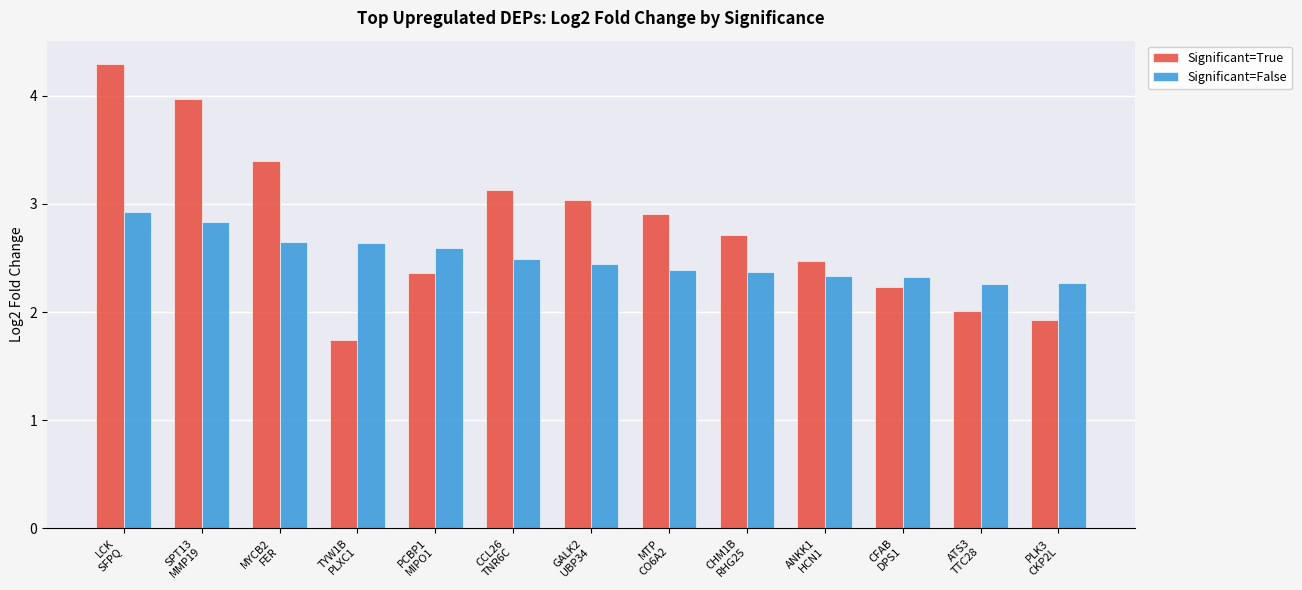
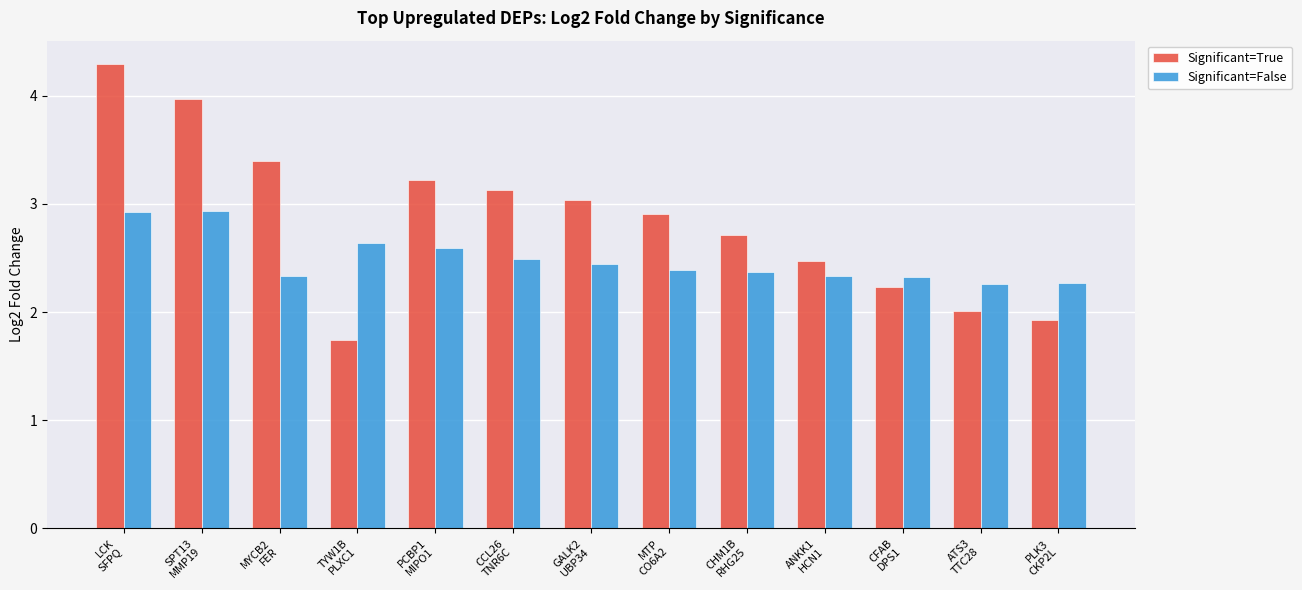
  {
    "Significant=True": {
      "LCK SFPQ": 4.29,
      "SPT13 MMP19": 3.97,
      "MYCB2 FER": 3.40,
      "TYW1B PLXC1": 1.74,
-     "PCBP1 MIPO1": 2.36,
+     "PCBP1 MIPO1": 3.22,
      "CCL26 TNR6C": 3.13,
      "GALK2 UBP34": 3.04,
      "MTP CO6A2": 2.90,
      "CHM1B RHG25": 2.71,
      "ANKK1 HCN1": 2.47,
      "CFAB DPS1": 2.23,
      "ATS3 TTC28": 2.01,
      "PLK3 CKP2L": 1.92
    },
    "Significant=False": {
      "LCK SFPQ": 2.92,
-     "SPT13 MMP19": 2.83,
-     "MYCB2 FER": 2.65,
+     "SPT13 MMP19": 2.94,
+     "MYCB2 FER": 2.34,
      "TYW1B PLXC1": 2.64,
      "PCBP1 MIPO1": 2.59,
      "CCL26 TNR6C": 2.49,
      "GALK2 UBP34": 2.44,
      "MTP CO6A2": 2.39,
      "CHM1B RHG25": 2.37,
      "ANKK1 HCN1": 2.34,
      "CFAB DPS1": 2.33,
      "ATS3 TTC28": 2.26,
      "PLK3 CKP2L": 2.27
    }
  }
